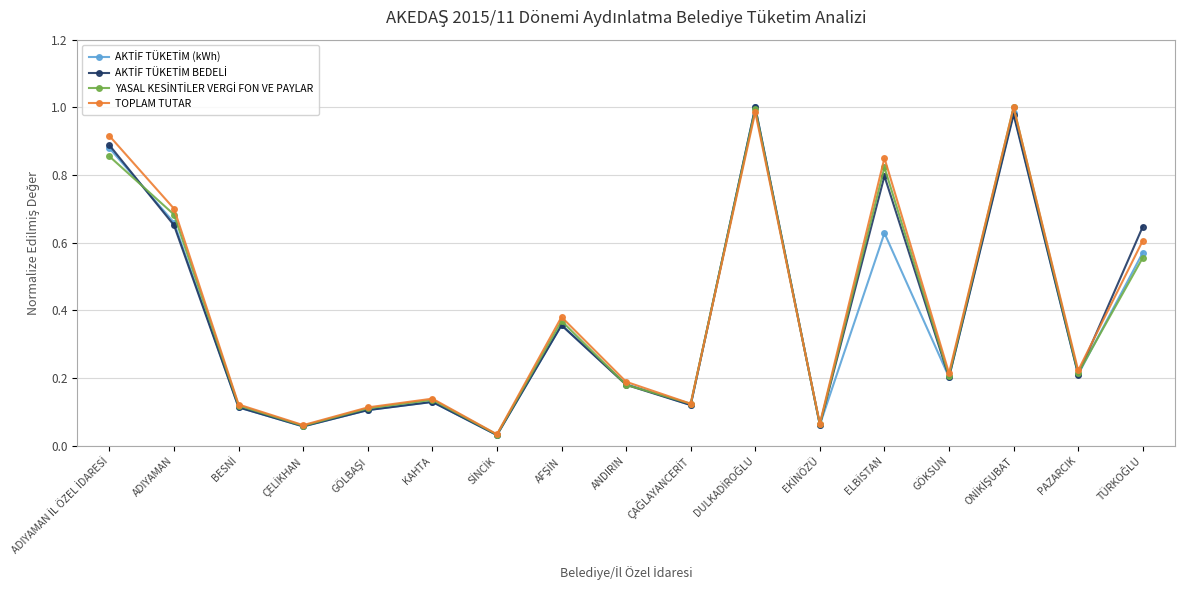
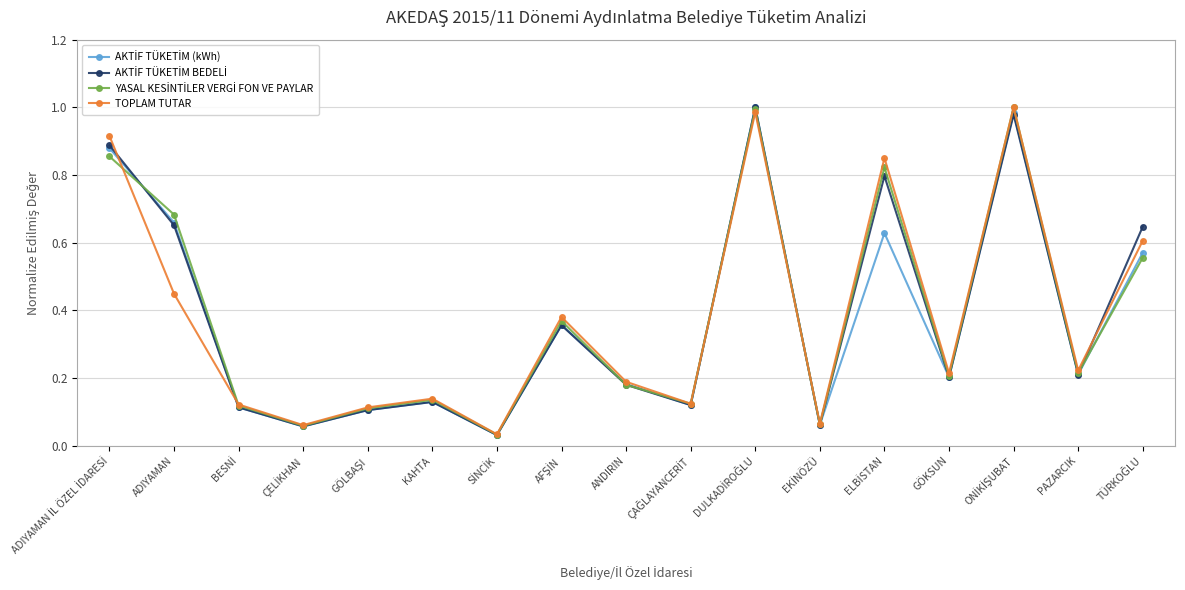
  {
    "AKTİF TÜKETİM (kWh)": {
      "ADIYAMAN İL ÖZEL İDARESİ": 0.88,
      "ADIYAMAN": 0.66,
      "ELBİSTAN": 0.63,
      "TÜRKOĞLU": 0.57
    },
    "AKTİF TÜKETİM BEDELİ": {
      "ADIYAMAN İL ÖZEL İDARESİ": 0.89,
      "ADIYAMAN": 0.65,
      "ELBİSTAN": 0.80,
      "TÜRKOĞLU": 0.65
    },
    "YASAL KESİNTİLER VERGİ FON VE PAYLAR": {
      "ADIYAMAN İL ÖZEL İDARESİ": 0.86,
      "ADIYAMAN": 0.68,
      "AFŞİN": 0.37,
      "ELBİSTAN": 0.82,
      "TÜRKOĞLU": 0.56
    },
    "TOPLAM TUTAR": {
      "ADIYAMAN İL ÖZEL İDARESİ": 0.92,
-     "ADIYAMAN": 0.70,
+     "ADIYAMAN": 0.45,
      "AFŞİN": 0.38,
      "DULKADİROĞLU": 0.99,
      "ELBİSTAN": 0.85,
      "GÖKSUN": 0.21,
      "PAZARCIK": 0.22,
      "TÜRKOĞLU": 0.61
    }
  }
